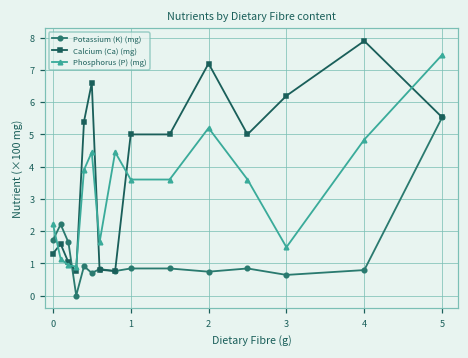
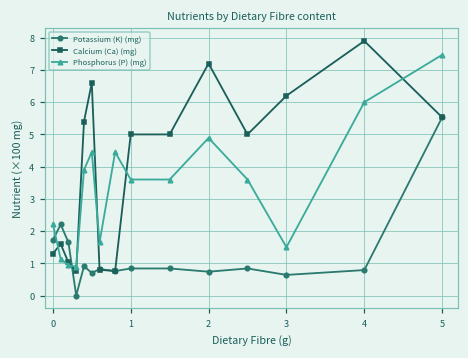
  {
    "Phosphorus (P) (mg)": {
      "0": 2.2,
      "1": 3.6,
-     "2": 5.2,
+     "2": 4.9,
      "3": 1.5,
-     "4": 4.8,
+     "4": 6.0,
      "5": 7.5
    }
  }
